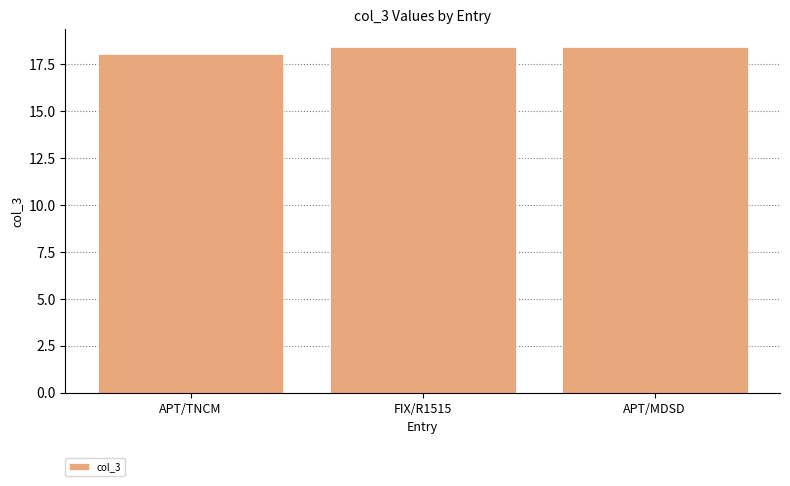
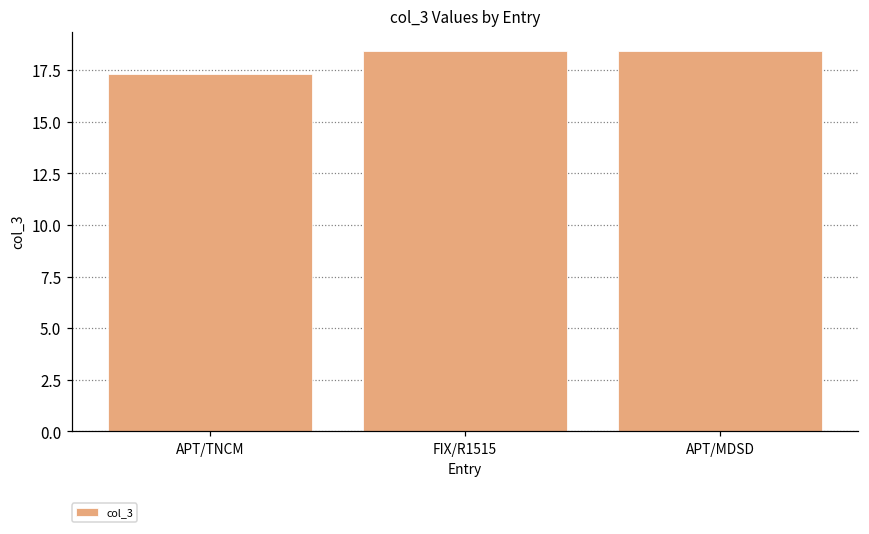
  {
-   "APT/TNCM": 18.0,
+   "APT/TNCM": 17.3,
    "FIX/R1515": 18.4,
    "APT/MDSD": 18.4
  }
